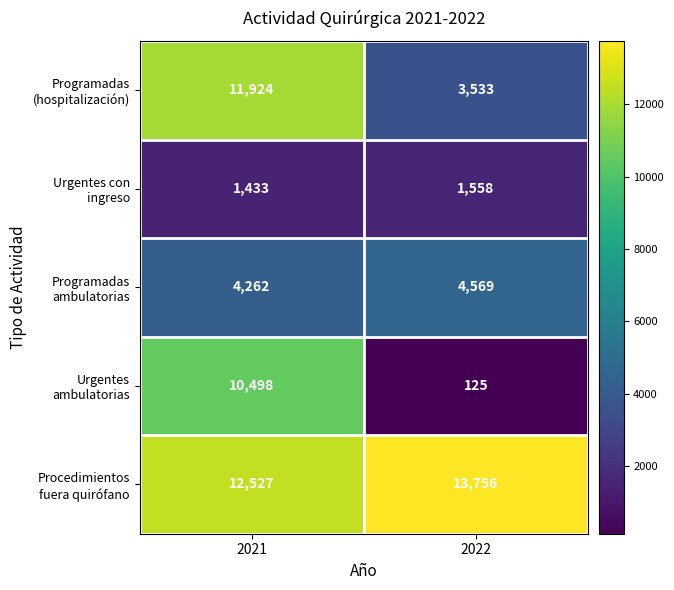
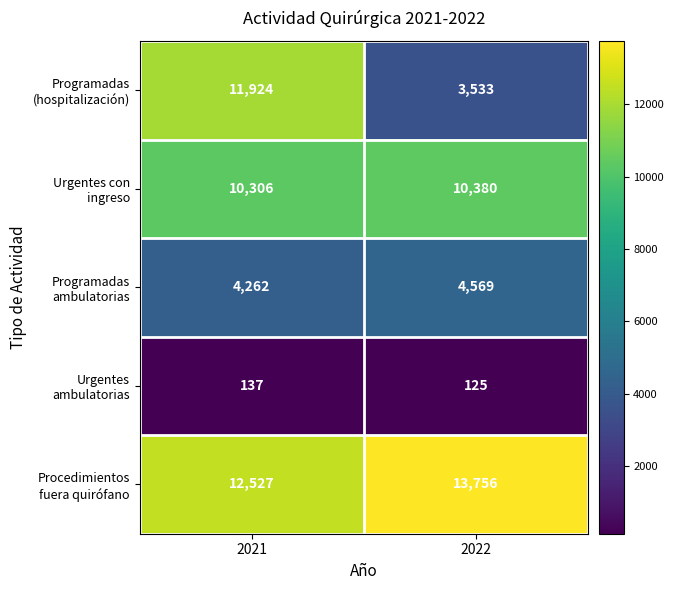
  {
    "Programadas (hospitalización)": {
      "2021": "11,924",
      "2022": "3,533"
    },
    "Urgentes con ingreso": {
-     "2021": "1,433",
-     "2022": "1,558"
+     "2021": "10,306",
+     "2022": "10,380"
    },
    "Programadas ambulatorias": {
      "2021": "4,262",
      "2022": "4,569"
    },
    "Urgentes ambulatorias": {
-     "2021": "10,498",
+     "2021": "137",
      "2022": "125"
    },
    "Procedimientos fuera quirófano": {
      "2021": "12,527",
      "2022": "13,756"
    }
  }
